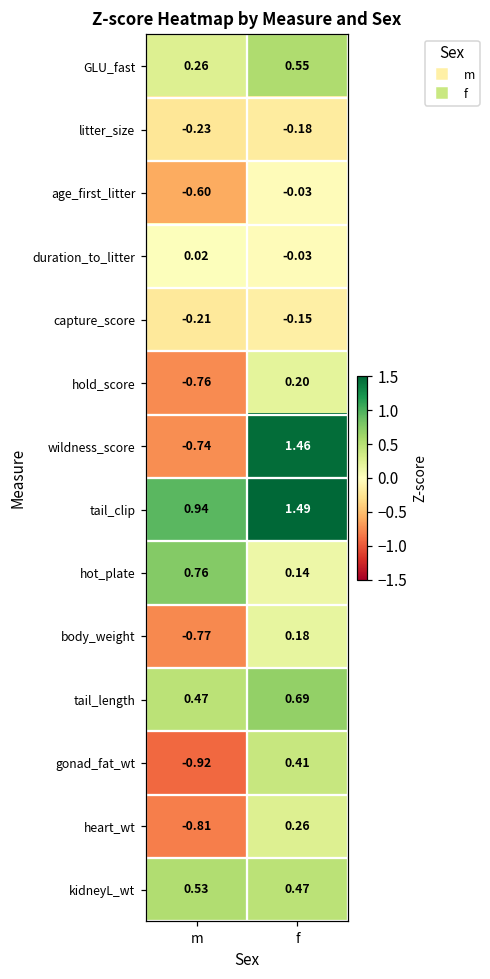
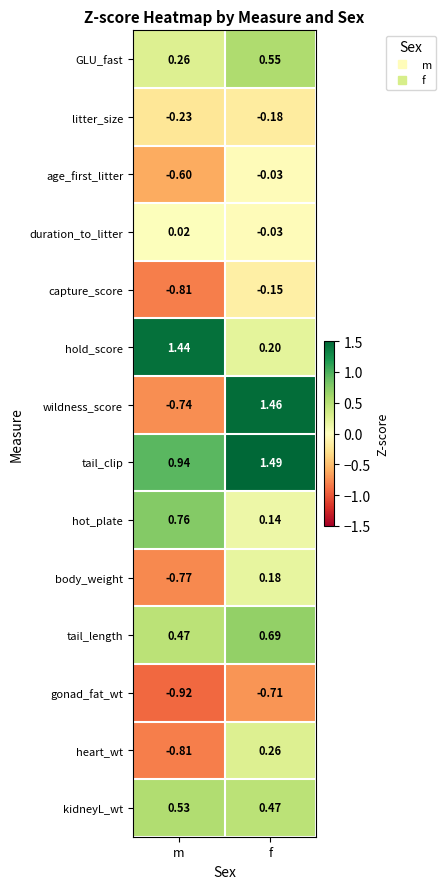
  {
    "GLU_fast": {
      "m": 0.26,
      "f": 0.55
    },
    "litter_size": {
      "m": -0.23,
      "f": -0.18
    },
    "age_first_litter": {
      "m": -0.60,
      "f": -0.03
    },
    "duration_to_litter": {
      "m": 0.02,
      "f": -0.03
    },
    "capture_score": {
-     "m": -0.21,
+     "m": -0.81,
      "f": -0.15
    },
    "hold_score": {
-     "m": -0.76,
+     "m": 1.44,
      "f": 0.20
    },
    "wildness_score": {
      "m": -0.74,
      "f": 1.46
    },
    "tail_clip": {
      "m": 0.94,
      "f": 1.49
    },
    "hot_plate": {
      "m": 0.76,
      "f": 0.14
    },
    "body_weight": {
      "m": -0.77,
      "f": 0.18
    },
    "tail_length": {
      "m": 0.47,
      "f": 0.69
    },
    "gonad_fat_wt": {
      "m": -0.92,
-     "f": 0.41
+     "f": -0.71
    },
    "heart_wt": {
      "m": -0.81,
      "f": 0.26
    },
    "kidneyL_wt": {
      "m": 0.53,
      "f": 0.47
    }
  }
